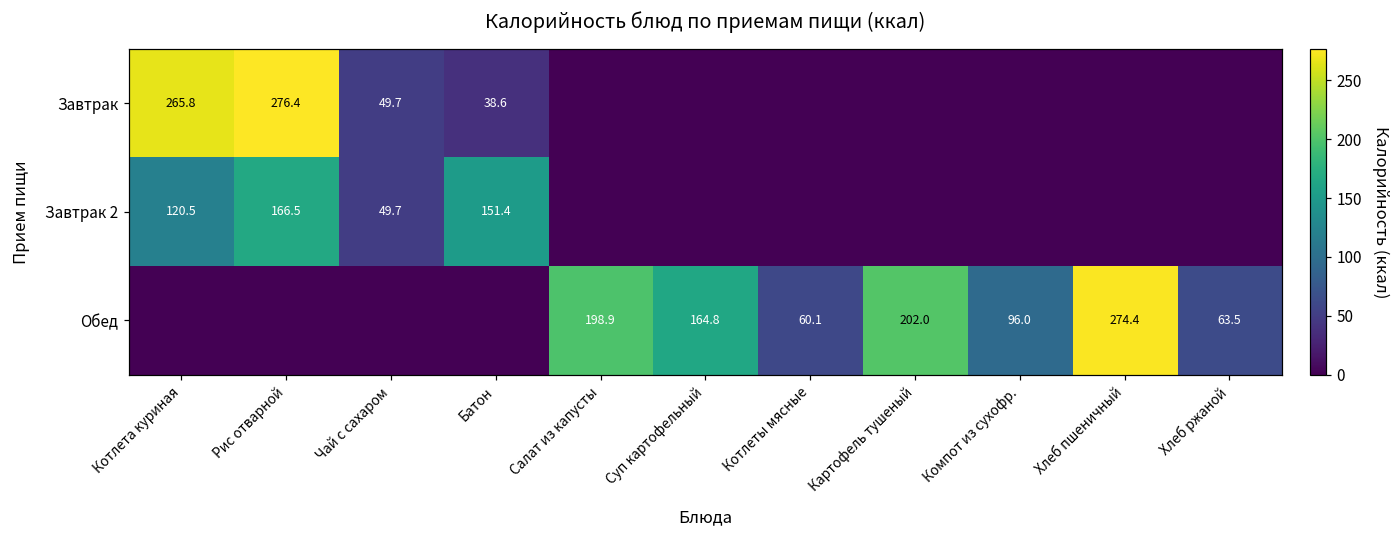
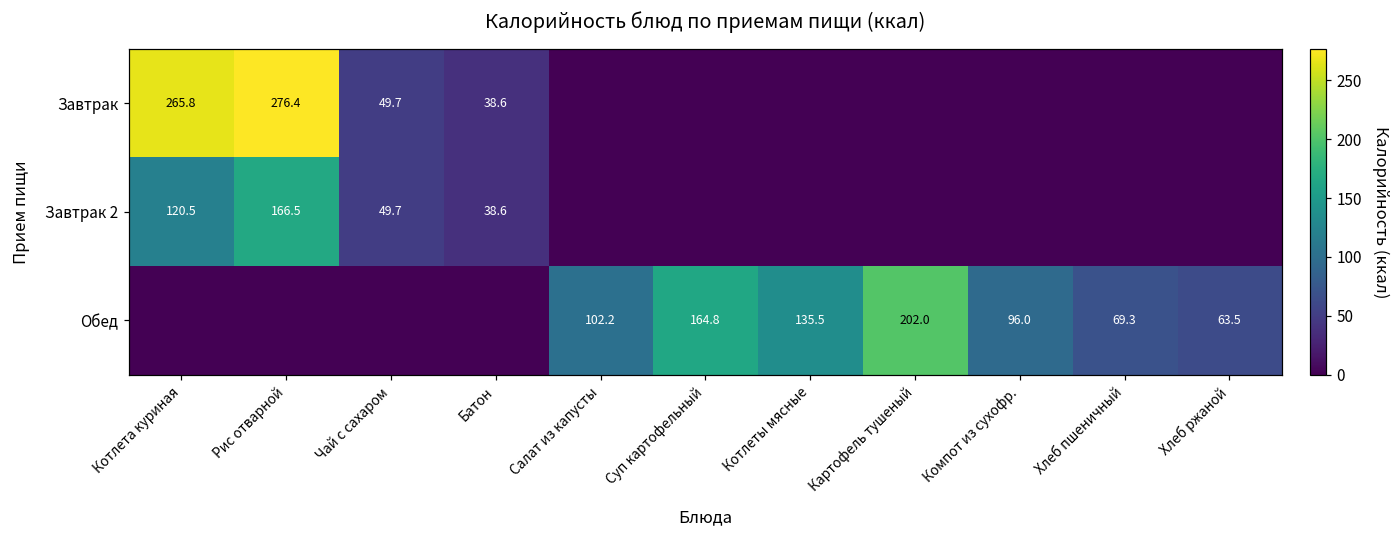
  {
    "Завтрак": {
      "Котлета куриная": 265.8,
      "Рис отварной": 276.4,
      "Чай с сахаром": 49.7,
      "Батон": 38.6
    },
    "Завтрак 2": {
      "Котлета куриная": 120.5,
      "Рис отварной": 166.5,
      "Чай с сахаром": 49.7,
-     "Батон": 151.4
+     "Батон": 38.6
    },
    "Обед": {
-     "Салат из капусты": 198.9,
+     "Салат из капусты": 102.2,
      "Суп картофельный": 164.8,
-     "Котлеты мясные": 60.1,
+     "Котлеты мясные": 135.5,
      "Картофель тушеный": 202.0,
      "Компот из сухофр.": 96.0,
-     "Хлеб пшеничный": 274.4,
+     "Хлеб пшеничный": 69.3,
      "Хлеб ржаной": 63.5
    }
  }
